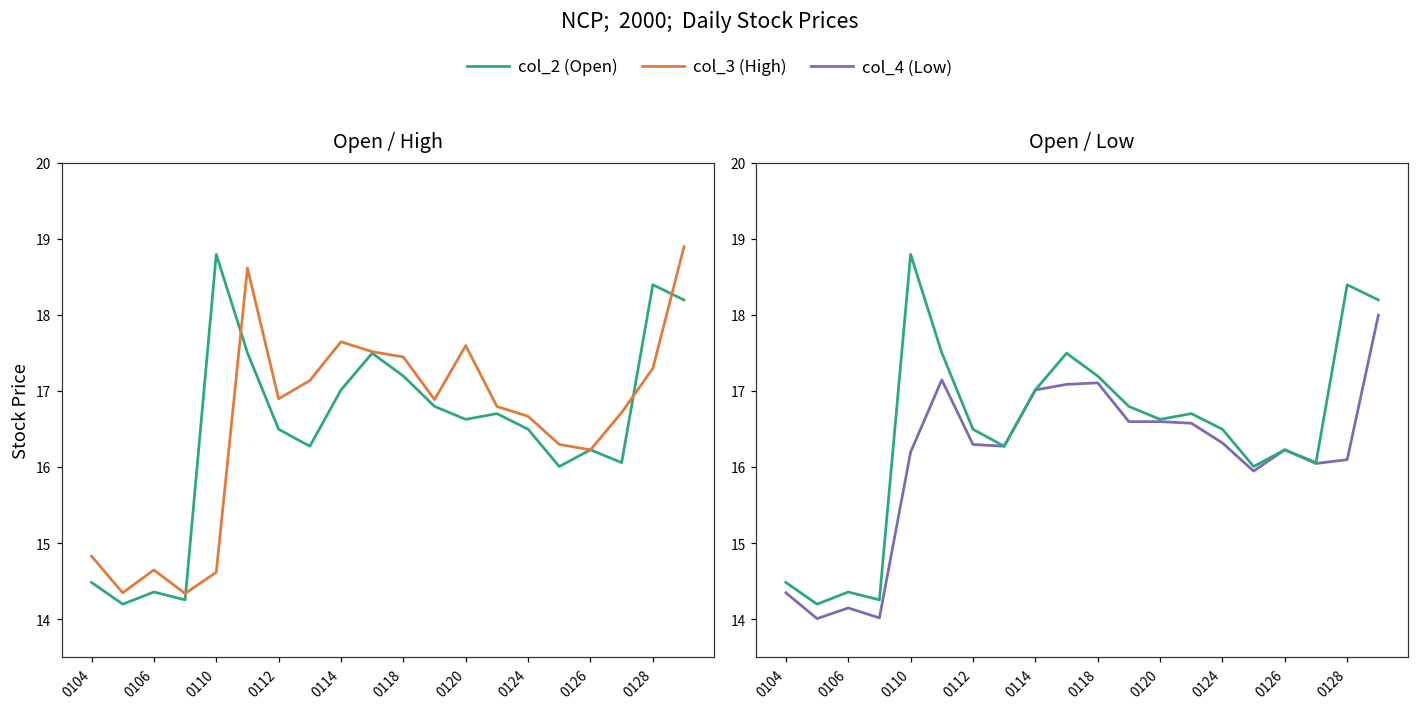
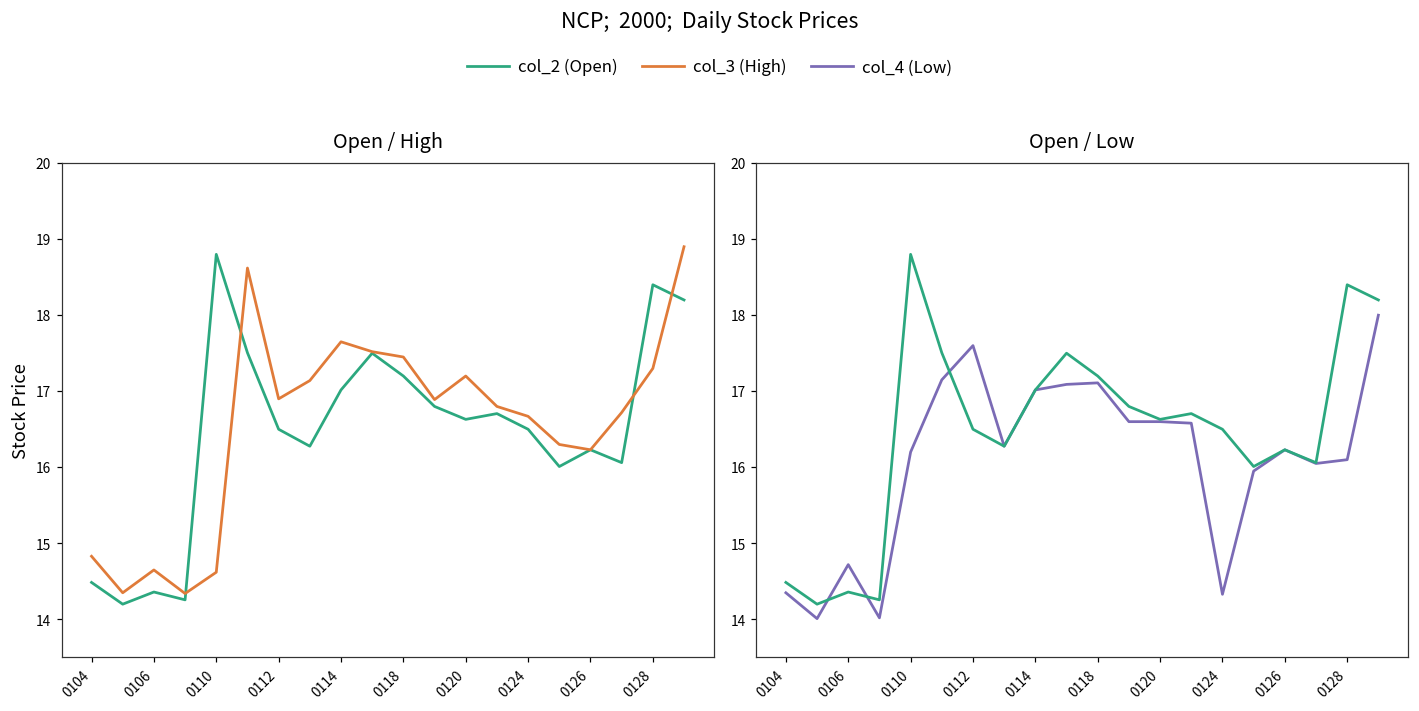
  {
    "Open / High": {
      "col_2 (Open)": {
        "0104": 14.5,
        "0106": 14.4,
        "0110": 18.8,
        "0112": 16.5,
        "0114": 17.0,
        "0118": 17.2,
        "0120": 16.6,
        "0124": 16.5,
        "0128": 18.4
      },
      "col_3 (High)": {
        "0104": 14.8,
        "0106": 14.7,
        "0110": 14.6,
        "0112": 16.9,
        "0114": 17.7,
        "0118": 17.5,
-       "0120": 17.6,
+       "0120": 17.2,
        "0124": 16.7,
        "0128": 17.3
      }
    },
    "Open / Low": {
      "col_4 (Low)": {
        "0104": 14.4,
-       "0106": 14.2,
+       "0106": 14.7,
        "0110": 16.2,
-       "0112": 16.3,
+       "0112": 17.6,
        "0118": 17.1,
-       "0124": 16.3,
+       "0124": 14.3,
        "0128": 16.1
      },
      "col_2 (Open)": {
        "0104": 14.5,
        "0106": 14.4,
        "0110": 18.8,
        "0112": 16.5,
        "0118": 17.2,
        "0124": 16.5,
        "0128": 18.4
      }
    }
  }
